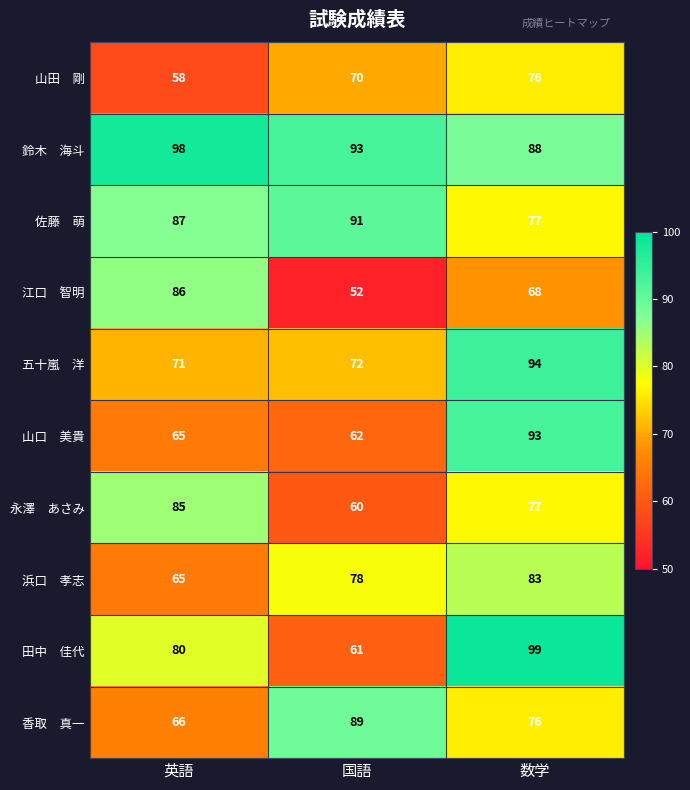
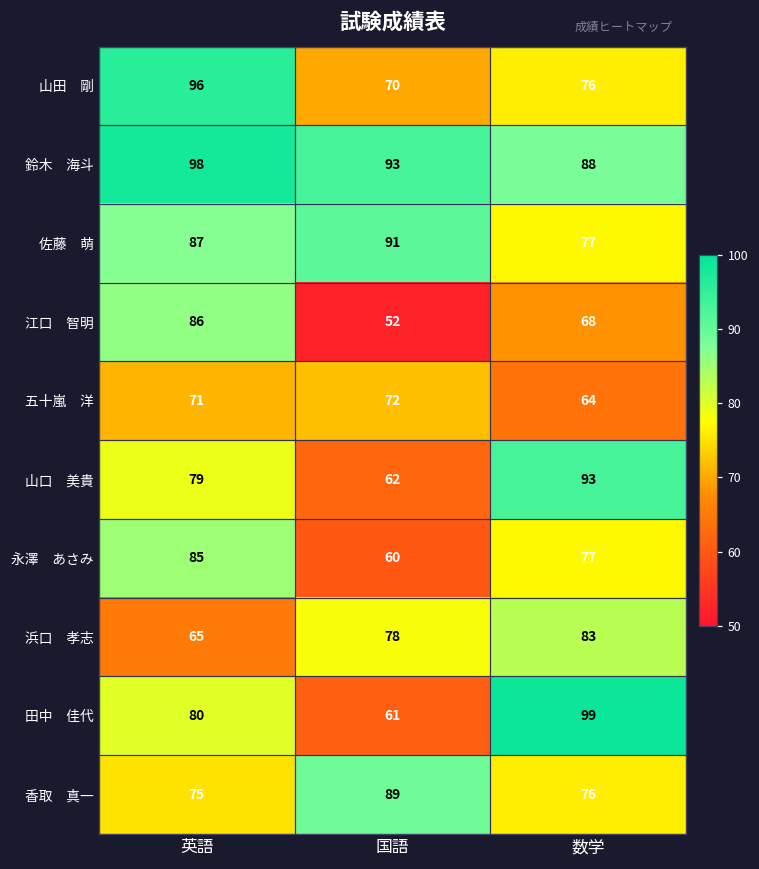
  {
    "山田 剛": {
-     "英語": 58,
+     "英語": 96,
      "国語": 70,
      "数学": 76
    },
    "鈴木 海斗": {
      "英語": 98,
      "国語": 93,
      "数学": 88
    },
    "佐藤 萌": {
      "英語": 87,
      "国語": 91,
      "数学": 77
    },
    "江口 智明": {
      "英語": 86,
      "国語": 52,
      "数学": 68
    },
    "五十嵐 洋": {
      "英語": 71,
      "国語": 72,
-     "数学": 94
+     "数学": 64
    },
    "山口 美貴": {
-     "英語": 65,
+     "英語": 79,
      "国語": 62,
      "数学": 93
    },
    "永澤 あさみ": {
      "英語": 85,
      "国語": 60,
      "数学": 77
    },
    "浜口 孝志": {
      "英語": 65,
      "国語": 78,
      "数学": 83
    },
    "田中 佳代": {
      "英語": 80,
      "国語": 61,
      "数学": 99
    },
    "香取 真一": {
-     "英語": 66,
+     "英語": 75,
      "国語": 89,
      "数学": 76
    }
  }
